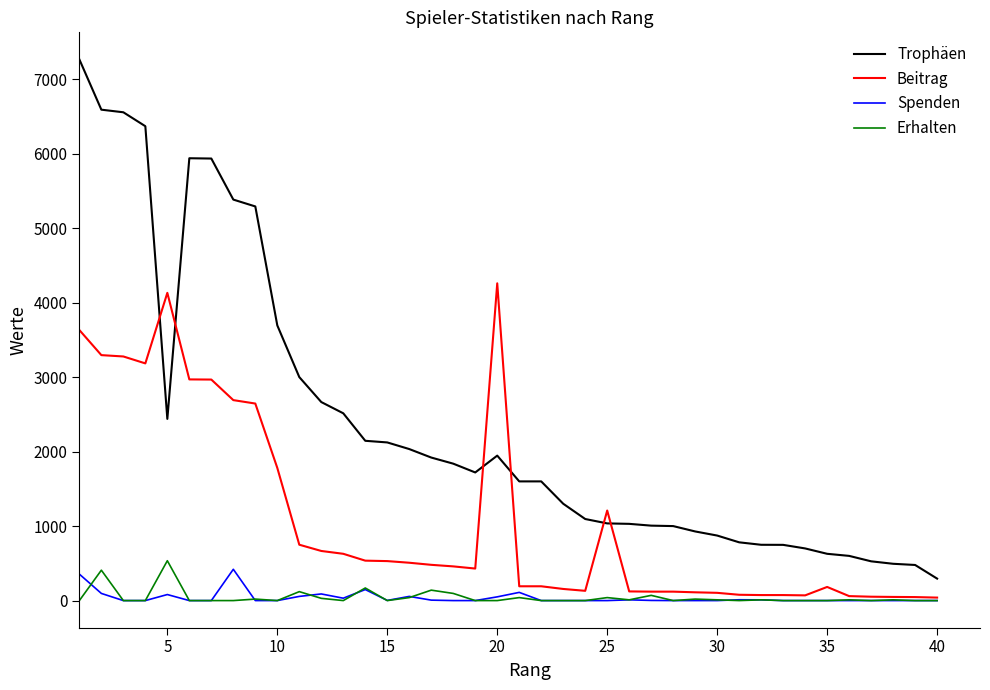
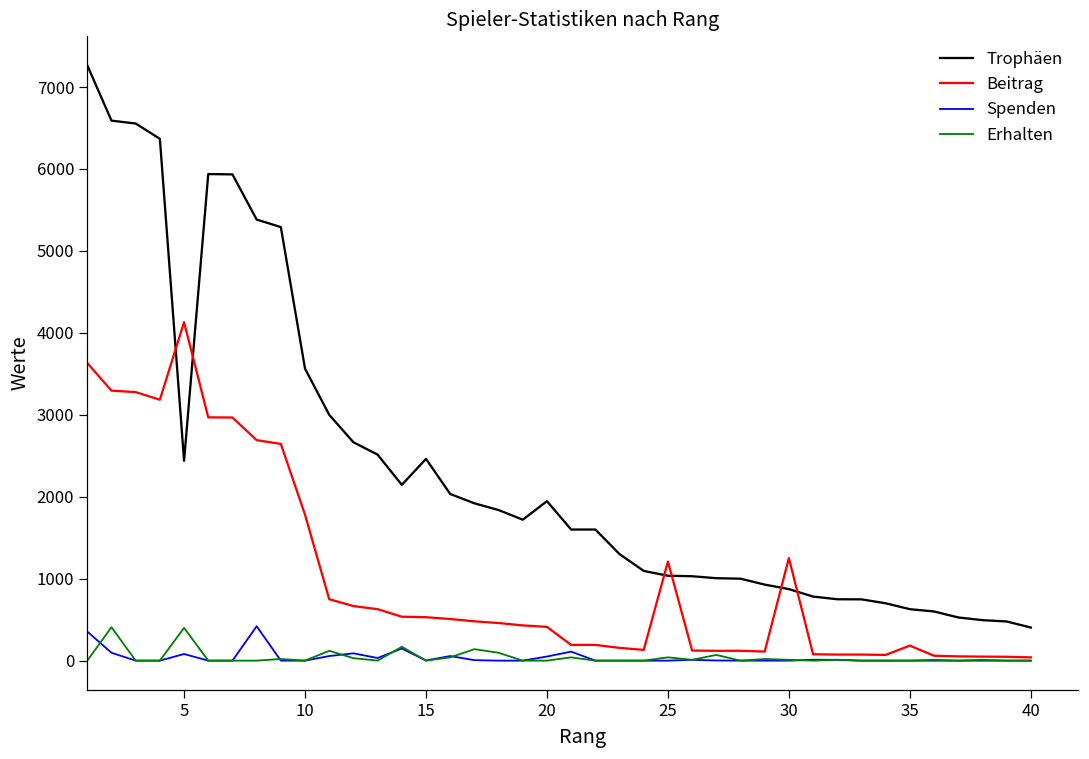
  {
    "Trophäen": {
      "5": 2400,
-     "10": 3700,
-     "15": 2100,
+     "10": 3600,
+     "15": 2500,
      "20": 1900,
      "25": 1000,
      "30": 900,
      "35": 600,
-     "40": 300
+     "40": 400
    },
    "Beitrag": {
      "5": 4100,
      "10": 1800,
      "15": 500,
-     "20": 4300,
+     "20": 400,
      "25": 1200,
-     "30": 100,
+     "30": 1300,
      "35": 200,
      "40": 0
    },
    "Spenden": {
      "5": 100,
      "20": 100,
      "25": 0
    },
    "Erhalten": {
-     "5": 500,
+     "5": 400,
      "20": 0,
      "25": 0
    }
  }
